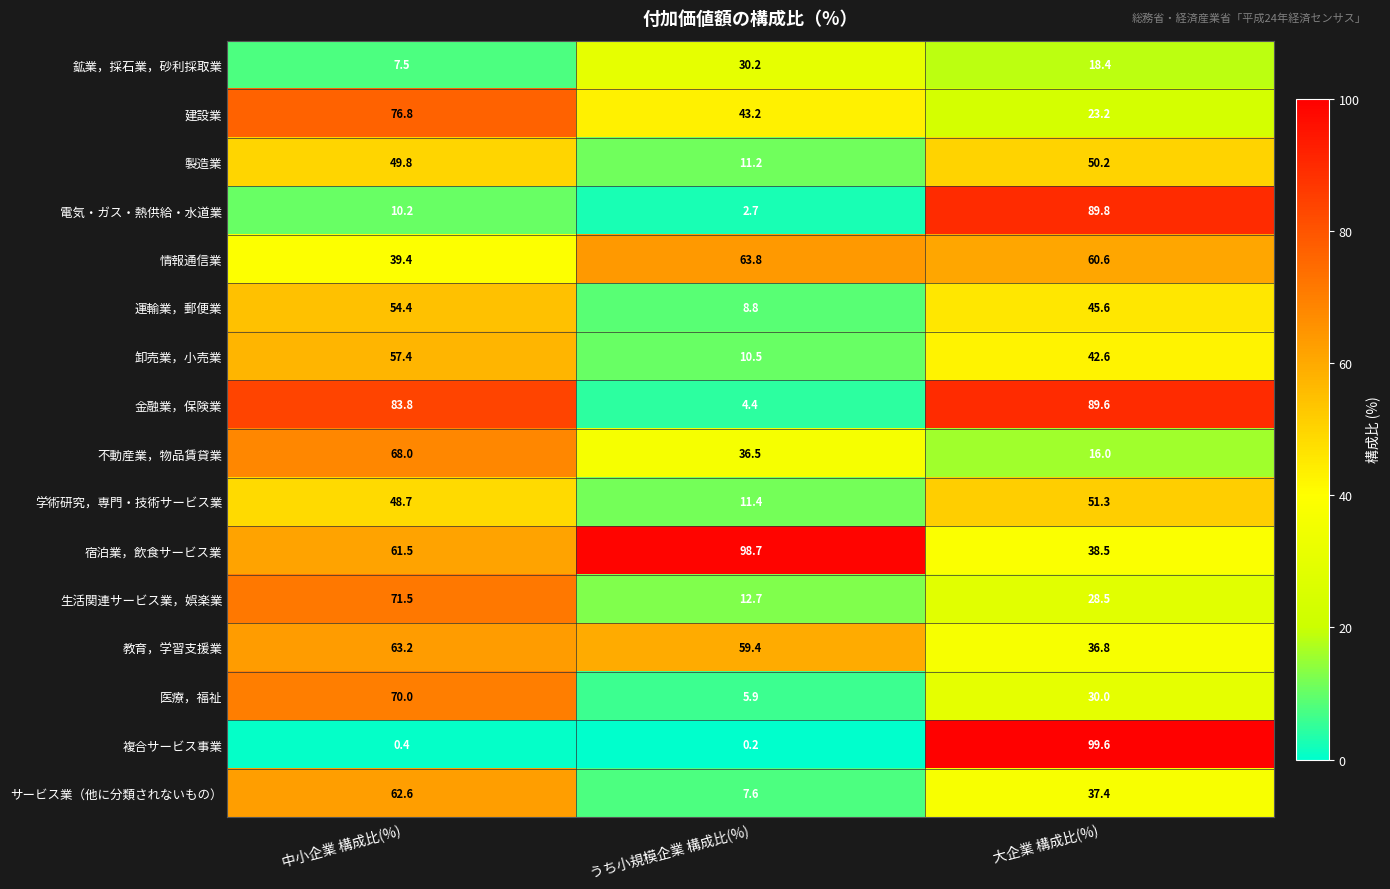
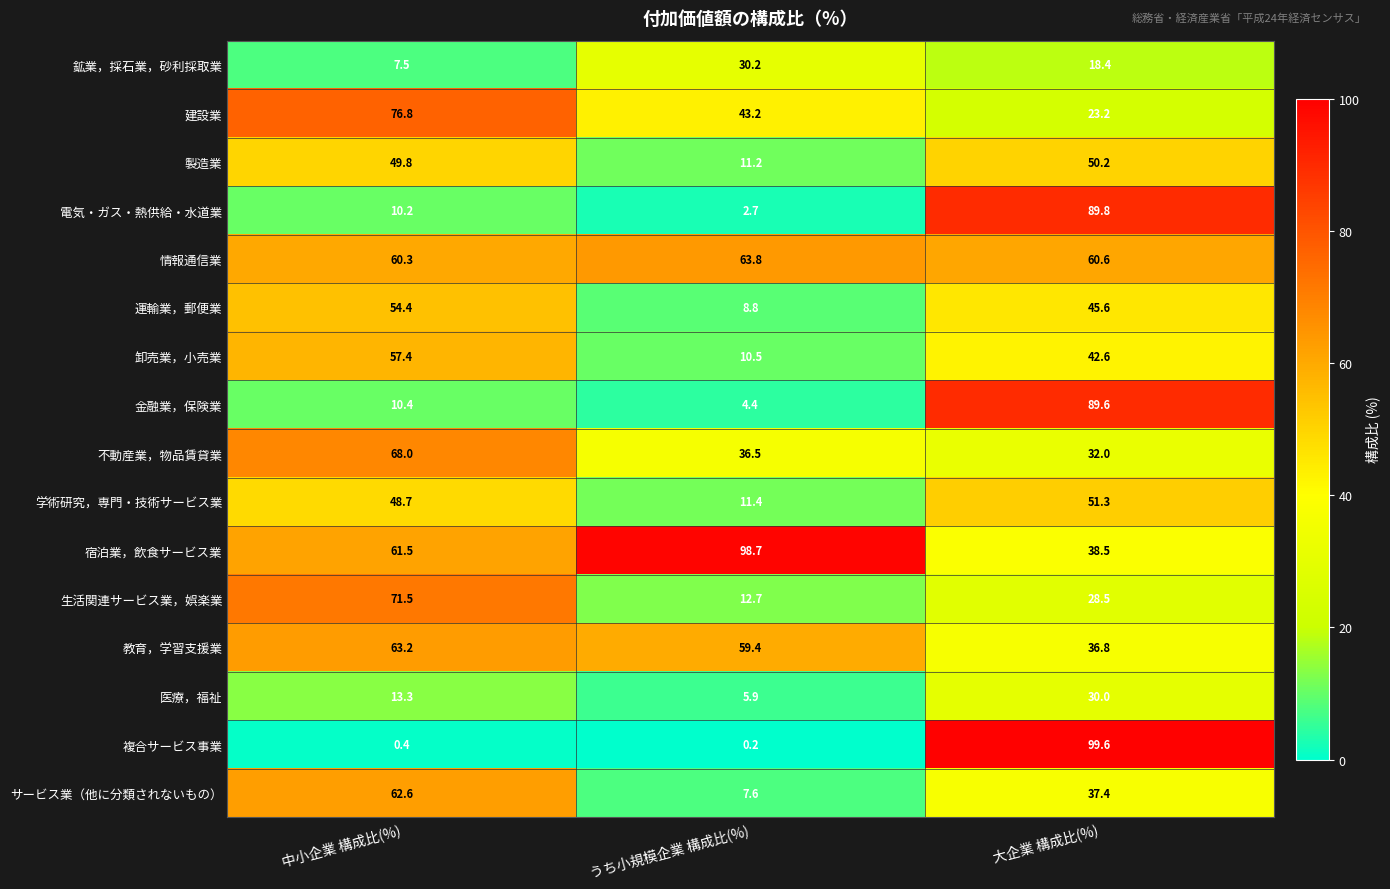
  {
    "鉱業，採石業，砂利採取業": {
      "中小企業 構成比(%)": 7.5,
      "うち小規模企業 構成比(%)": 30.2,
      "大企業 構成比(%)": 18.4
    },
    "建設業": {
      "中小企業 構成比(%)": 76.8,
      "うち小規模企業 構成比(%)": 43.2,
      "大企業 構成比(%)": 23.2
    },
    "製造業": {
      "中小企業 構成比(%)": 49.8,
      "うち小規模企業 構成比(%)": 11.2,
      "大企業 構成比(%)": 50.2
    },
    "電気・ガス・熱供給・水道業": {
      "中小企業 構成比(%)": 10.2,
      "うち小規模企業 構成比(%)": 2.7,
      "大企業 構成比(%)": 89.8
    },
    "情報通信業": {
-     "中小企業 構成比(%)": 39.4,
+     "中小企業 構成比(%)": 60.3,
      "うち小規模企業 構成比(%)": 63.8,
      "大企業 構成比(%)": 60.6
    },
    "運輸業，郵便業": {
      "中小企業 構成比(%)": 54.4,
      "うち小規模企業 構成比(%)": 8.8,
      "大企業 構成比(%)": 45.6
    },
    "卸売業，小売業": {
      "中小企業 構成比(%)": 57.4,
      "うち小規模企業 構成比(%)": 10.5,
      "大企業 構成比(%)": 42.6
    },
    "金融業，保険業": {
-     "中小企業 構成比(%)": 83.8,
+     "中小企業 構成比(%)": 10.4,
      "うち小規模企業 構成比(%)": 4.4,
      "大企業 構成比(%)": 89.6
    },
    "不動産業，物品賃貸業": {
      "中小企業 構成比(%)": 68.0,
      "うち小規模企業 構成比(%)": 36.5,
-     "大企業 構成比(%)": 16.0
+     "大企業 構成比(%)": 32.0
    },
    "学術研究，専門・技術サービス業": {
      "中小企業 構成比(%)": 48.7,
      "うち小規模企業 構成比(%)": 11.4,
      "大企業 構成比(%)": 51.3
    },
    "宿泊業，飲食サービス業": {
      "中小企業 構成比(%)": 61.5,
      "うち小規模企業 構成比(%)": 98.7,
      "大企業 構成比(%)": 38.5
    },
    "生活関連サービス業，娯楽業": {
      "中小企業 構成比(%)": 71.5,
      "うち小規模企業 構成比(%)": 12.7,
      "大企業 構成比(%)": 28.5
    },
    "教育，学習支援業": {
      "中小企業 構成比(%)": 63.2,
      "うち小規模企業 構成比(%)": 59.4,
      "大企業 構成比(%)": 36.8
    },
    "医療，福祉": {
-     "中小企業 構成比(%)": 70.0,
+     "中小企業 構成比(%)": 13.3,
      "うち小規模企業 構成比(%)": 5.9,
      "大企業 構成比(%)": 30.0
    },
    "複合サービス事業": {
      "中小企業 構成比(%)": 0.4,
      "うち小規模企業 構成比(%)": 0.2,
      "大企業 構成比(%)": 99.6
    },
    "サービス業（他に分類されないもの）": {
      "中小企業 構成比(%)": 62.6,
      "うち小規模企業 構成比(%)": 7.6,
      "大企業 構成比(%)": 37.4
    }
  }
